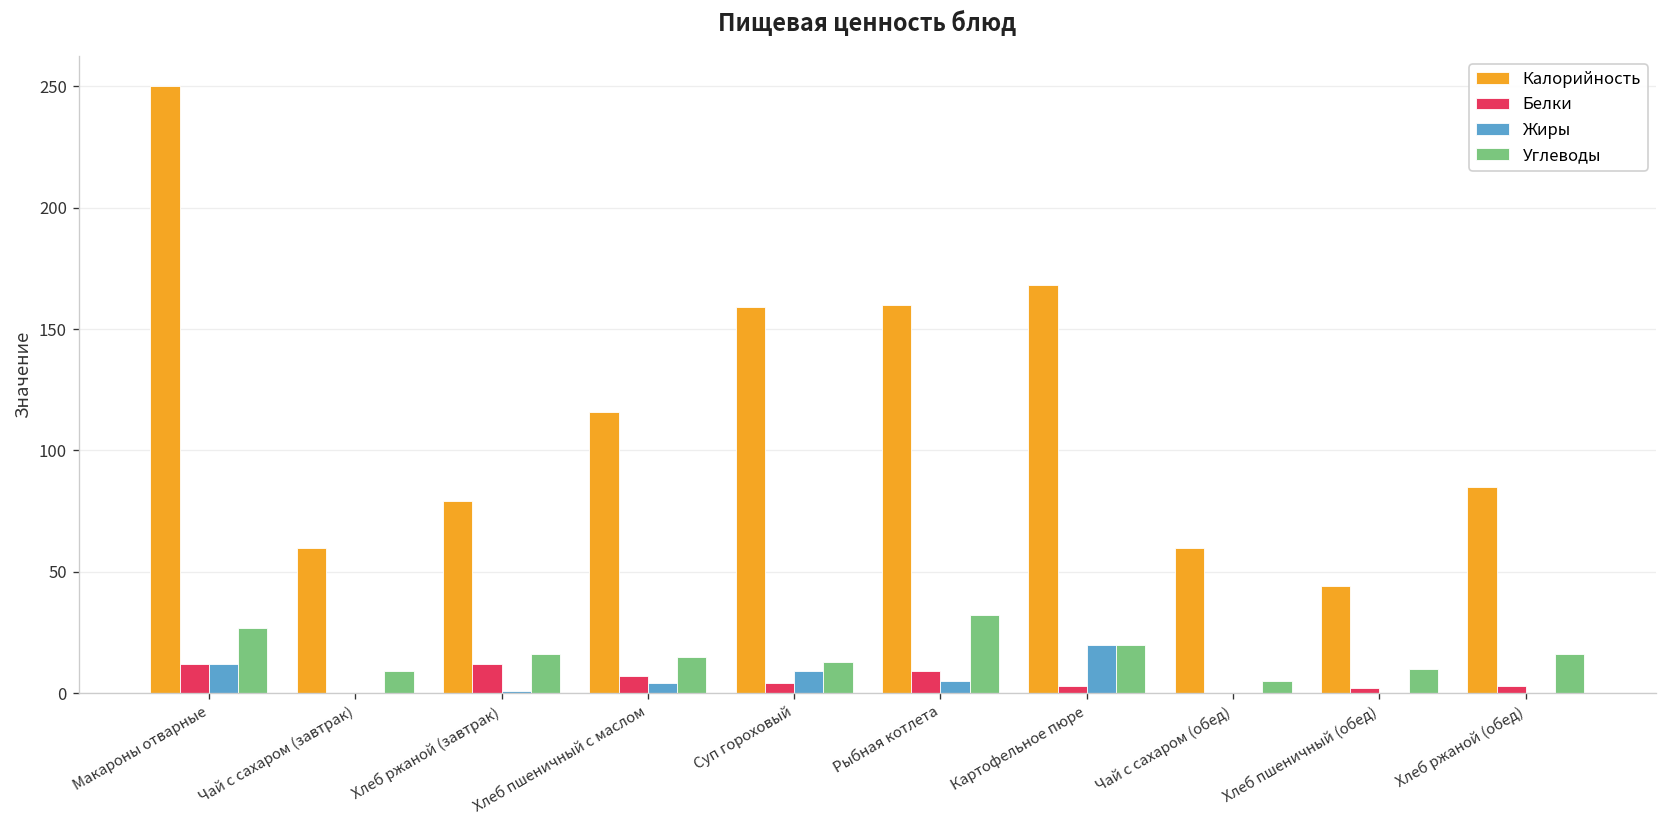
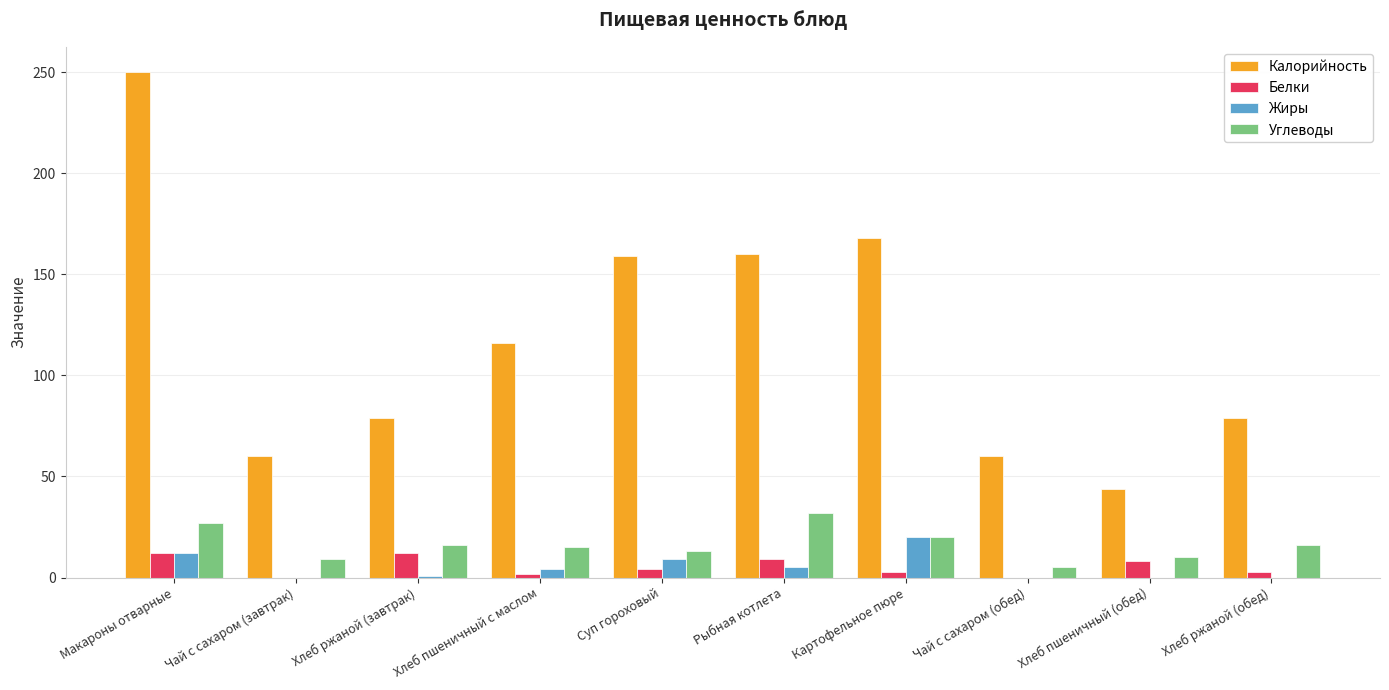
  {
    "Калорийность": {
      "Макароны отварные": 250,
      "Чай с сахаром (завтрак)": 60,
      "Хлеб ржаной (завтрак)": 79,
      "Хлеб пшеничный с маслом": 116,
      "Суп гороховый": 159,
      "Рыбная котлета": 160,
      "Картофельное пюре": 168,
      "Чай с сахаром (обед)": 60,
      "Хлеб пшеничный (обед)": 44,
-     "Хлеб ржаной (обед)": 85
+     "Хлеб ржаной (обед)": 79
    },
    "Белки": {
      "Макароны отварные": 12,
      "Чай с сахаром (завтрак)": 0,
      "Хлеб ржаной (завтрак)": 12,
-     "Хлеб пшеничный с маслом": 7,
+     "Хлеб пшеничный с маслом": 2,
      "Суп гороховый": 4,
      "Рыбная котлета": 9,
      "Картофельное пюре": 3,
      "Чай с сахаром (обед)": 0,
-     "Хлеб пшеничный (обед)": 2,
+     "Хлеб пшеничный (обед)": 8,
      "Хлеб ржаной (обед)": 3
    },
    "Жиры": {
      "Макароны отварные": 12,
      "Чай с сахаром (завтрак)": 0,
      "Хлеб пшеничный с маслом": 4,
      "Суп гороховый": 9,
      "Рыбная котлета": 5,
      "Картофельное пюре": 20,
      "Чай с сахаром (обед)": 0,
      "Хлеб пшеничный (обед)": 0,
      "Хлеб ржаной (обед)": 0
    },
    "Углеводы": {
      "Макароны отварные": 27,
      "Чай с сахаром (завтрак)": 9,
      "Хлеб ржаной (завтрак)": 16,
      "Хлеб пшеничный с маслом": 15,
      "Суп гороховый": 13,
      "Рыбная котлета": 32,
      "Картофельное пюре": 20,
      "Чай с сахаром (обед)": 5,
      "Хлеб пшеничный (обед)": 10,
      "Хлеб ржаной (обед)": 16
    }
  }
